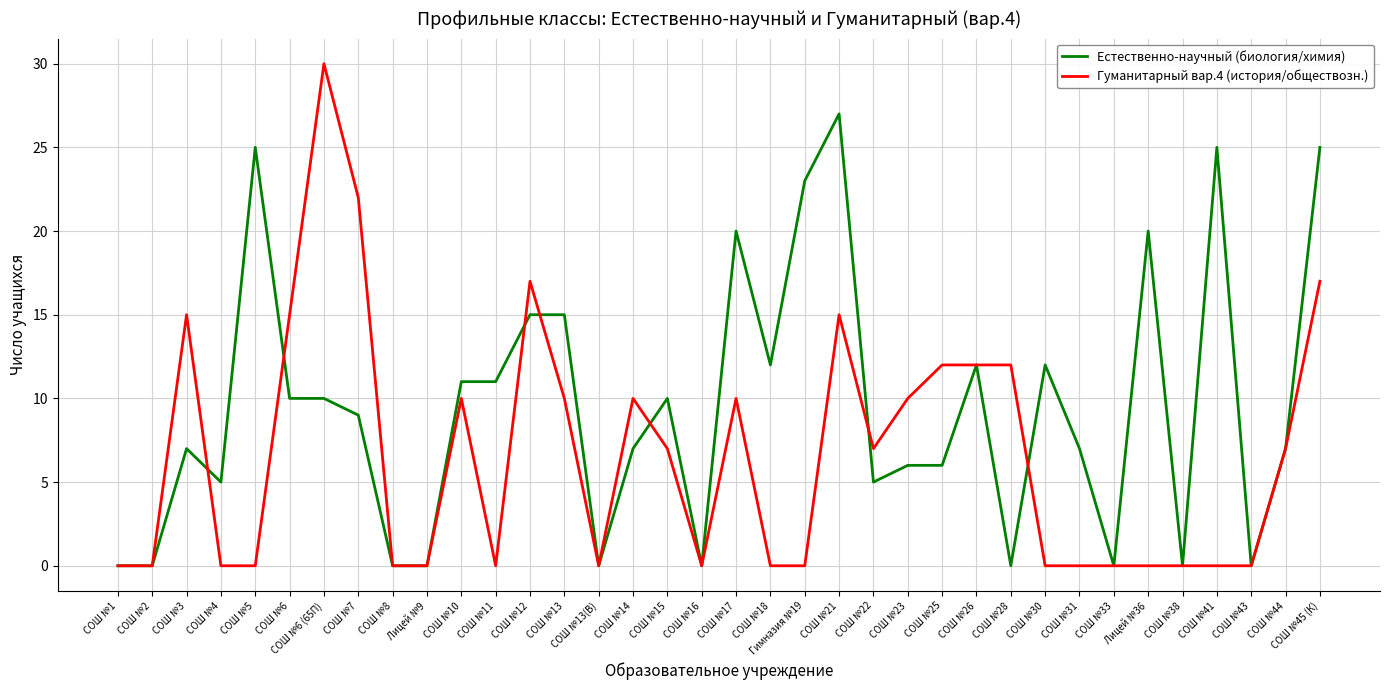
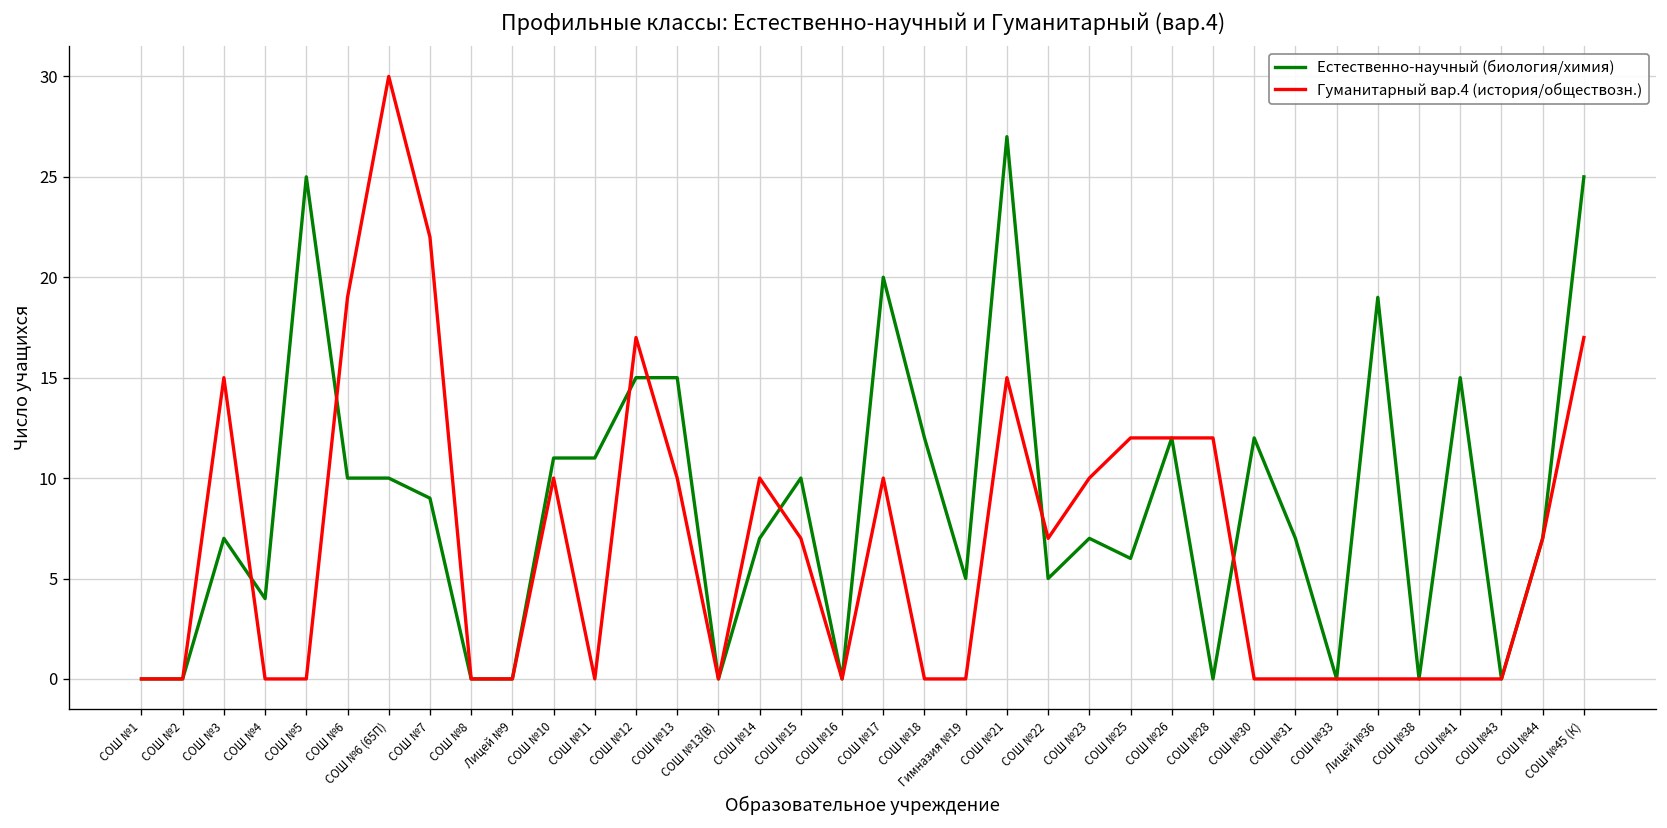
  {
    "Естественно-научный (биология/химия)": {
      "СОШ №3": 7,
-     "СОШ №4": 5,
+     "СОШ №4": 4,
      "СОШ №5": 25,
      "СОШ №6": 10,
      "СОШ №6 (65П)": 10,
      "СОШ №7": 9,
      "СОШ №10": 11,
      "СОШ №11": 11,
      "СОШ №12": 15,
      "СОШ №13": 15,
      "СОШ №14": 7,
      "СОШ №15": 10,
      "СОШ №17": 20,
      "СОШ №18": 12,
-     "Гимназия №19": 23,
+     "Гимназия №19": 5,
      "СОШ №21": 27,
      "СОШ №22": 5,
-     "СОШ №23": 6,
+     "СОШ №23": 7,
      "СОШ №25": 6,
      "СОШ №28": 0,
      "СОШ №30": 12,
      "СОШ №31": 7,
-     "Лицей №36": 20,
-     "СОШ №41": 25,
+     "Лицей №36": 19,
+     "СОШ №41": 15,
      "СОШ №45 (К)": 25
    },
    "Гуманитарный вар.4 (история/обществозн.)": {
      "СОШ №3": 15,
      "СОШ №4": 0,
      "СОШ №5": 0,
-     "СОШ №6": 15,
+     "СОШ №6": 19,
      "СОШ №6 (65П)": 30,
      "СОШ №7": 22,
      "СОШ №10": 10,
      "СОШ №11": 0,
      "СОШ №12": 17,
      "СОШ №13": 10,
      "СОШ №14": 10,
      "СОШ №15": 7,
      "СОШ №17": 10,
      "СОШ №18": 0,
      "Гимназия №19": 0,
      "СОШ №21": 15,
      "СОШ №22": 7,
      "СОШ №23": 10,
      "СОШ №25": 12,
      "СОШ №28": 12,
      "СОШ №30": 0,
      "СОШ №31": 0,
      "Лицей №36": 0,
      "СОШ №41": 0,
      "СОШ №45 (К)": 17
    }
  }
